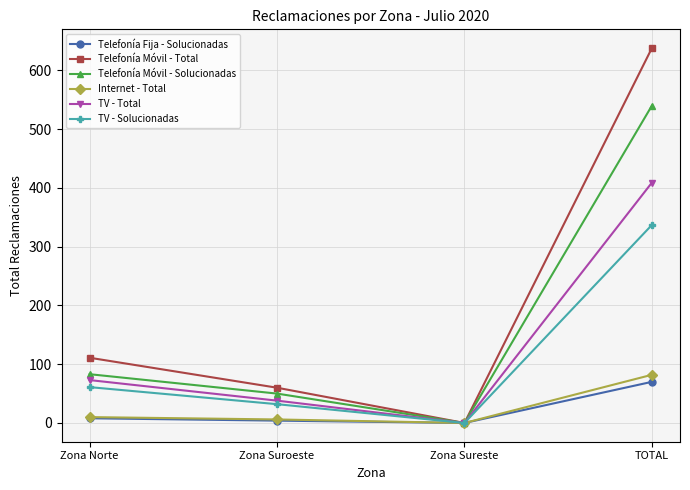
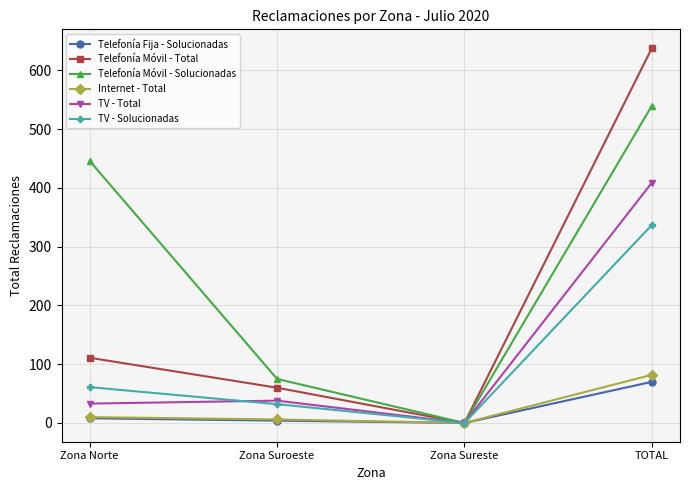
  {
    "Telefonía Fija - Solucionadas": {
      "TOTAL": 70
    },
    "Telefonía Móvil - Total": {
      "Zona Norte": 110,
      "Zona Suroeste": 60,
      "TOTAL": 640
    },
    "Telefonía Móvil - Solucionadas": {
-     "Zona Norte": 80,
-     "Zona Suroeste": 50,
+     "Zona Norte": 450,
+     "Zona Suroeste": 80,
      "TOTAL": 540
    },
    "Internet - Total": {
      "TOTAL": 80
    },
    "TV - Total": {
-     "Zona Norte": 70,
+     "Zona Norte": 30,
      "Zona Suroeste": 40,
      "TOTAL": 410
    },
    "TV - Solucionadas": {
      "Zona Norte": 60,
      "Zona Suroeste": 30,
      "TOTAL": 340
    }
  }
